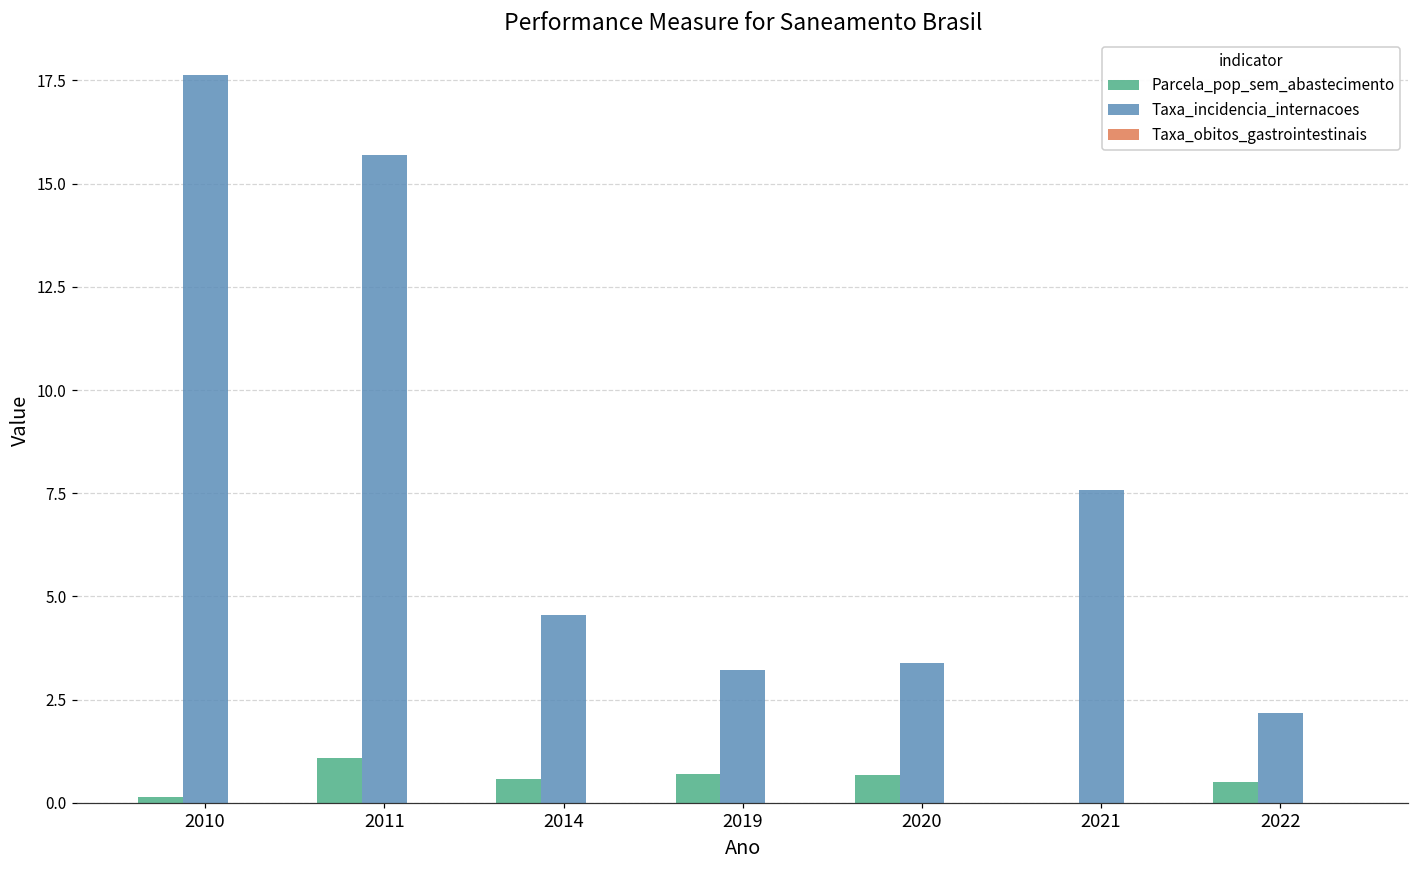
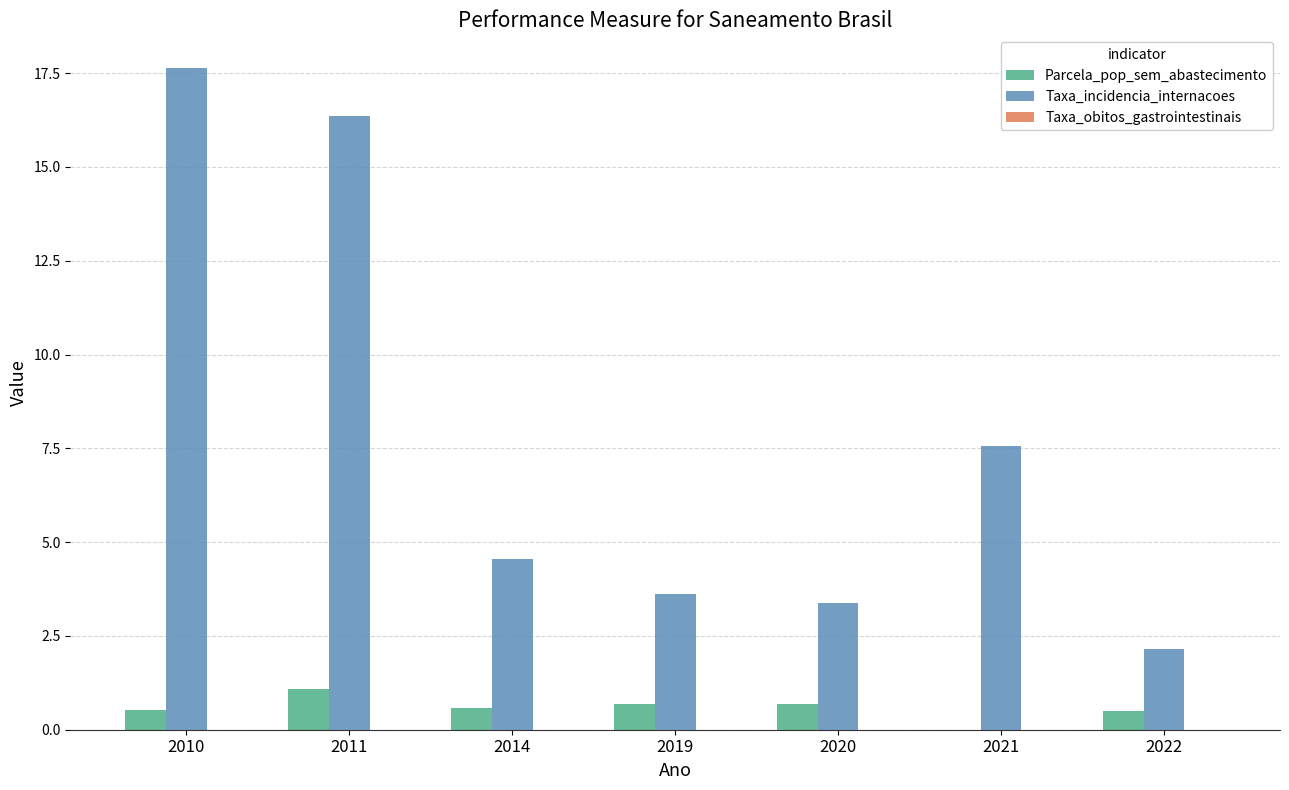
  {
    "Parcela_pop_sem_abastecimento": {
-     "2010": 0.1,
+     "2010": 0.5,
      "2011": 1.1,
      "2014": 0.6,
      "2019": 0.7,
      "2020": 0.7,
      "2021": 0.0,
      "2022": 0.5
    },
    "Taxa_incidencia_internacoes": {
      "2010": 17.6,
-     "2011": 15.7,
+     "2011": 16.4,
      "2014": 4.5,
-     "2019": 3.2,
+     "2019": 3.6,
      "2020": 3.4,
      "2021": 7.6,
      "2022": 2.2
    },
    "Taxa_obitos_gastrointestinais": {
      "2010": 0.0,
      "2011": 0.0,
      "2014": 0.0,
      "2019": 0.0,
      "2020": 0.0,
      "2021": 0.0,
      "2022": 0.0
    }
  }
